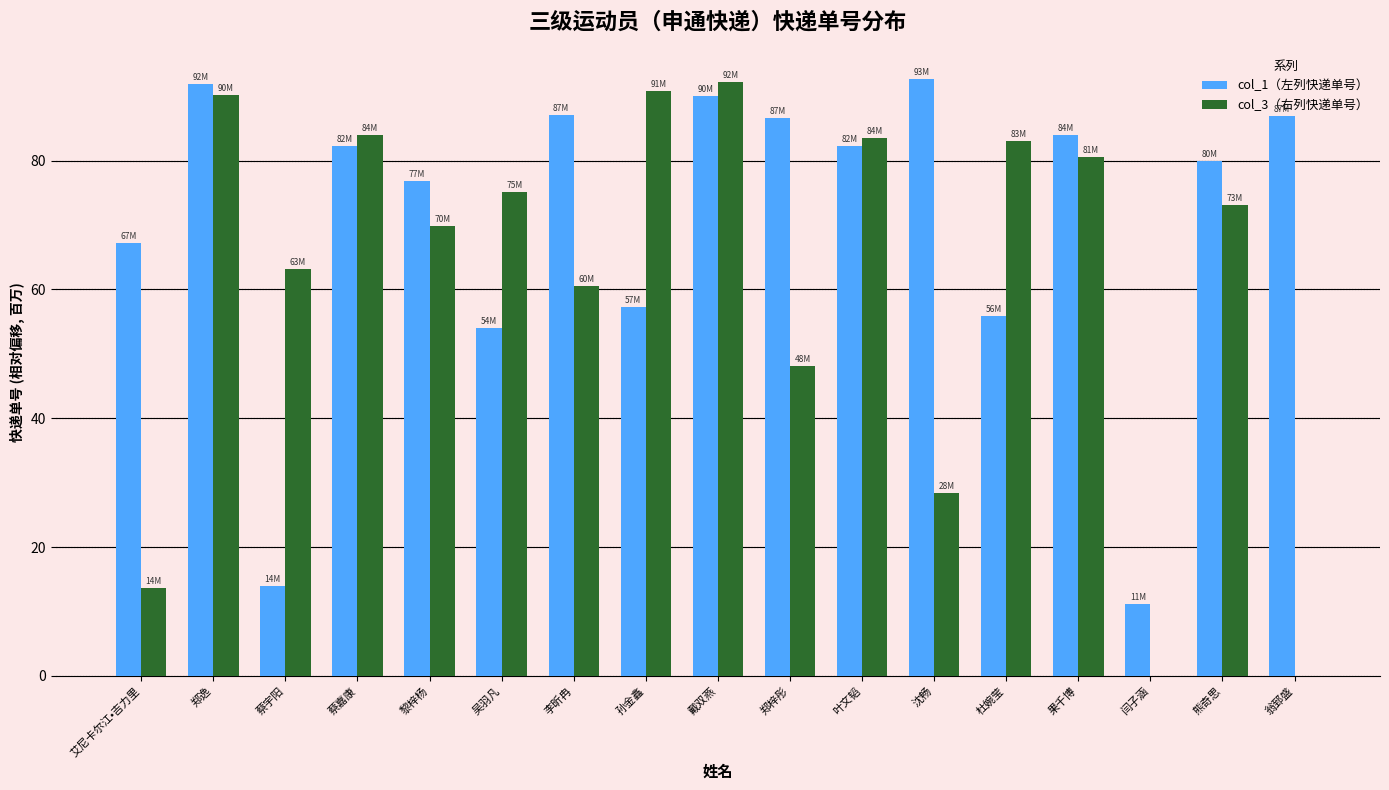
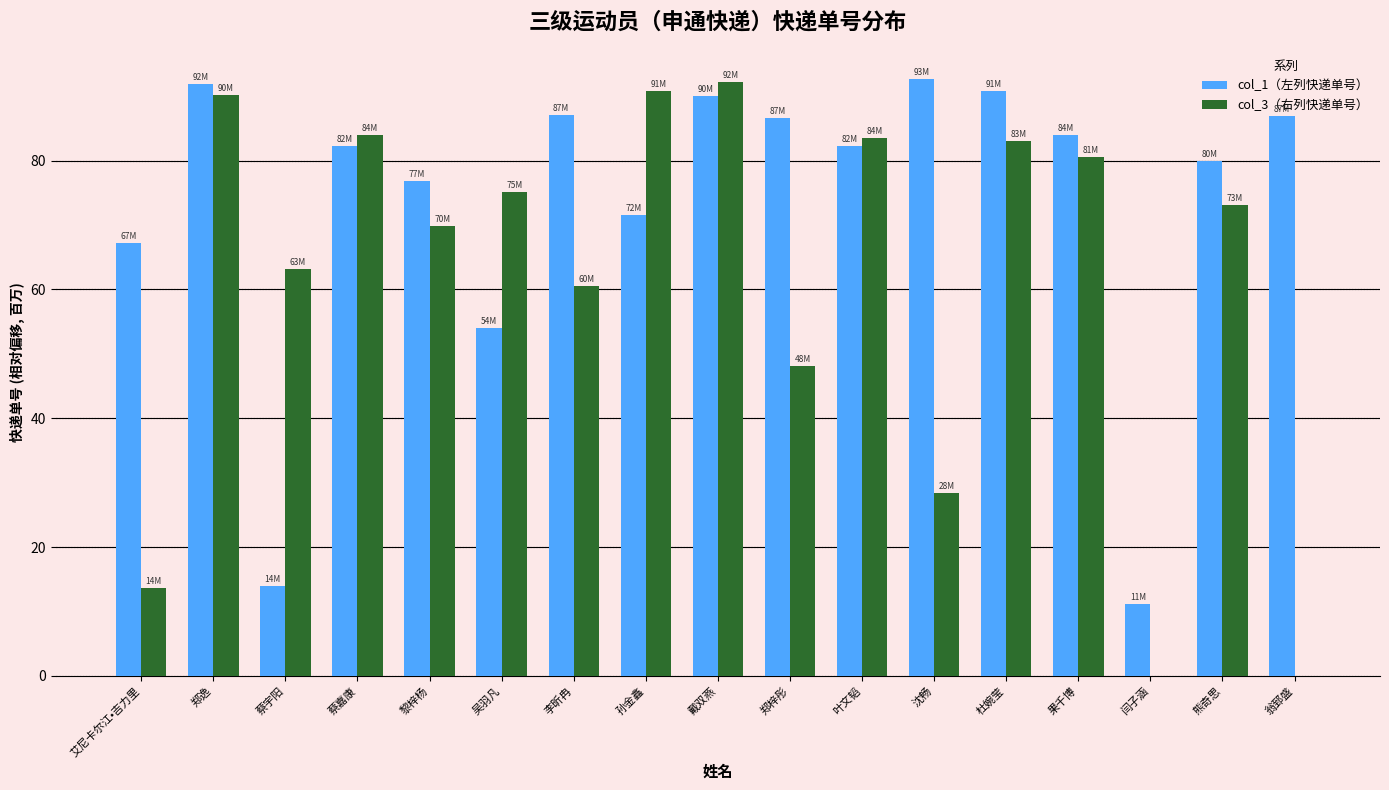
  {
    "col_1（左列快递单号）": {
      "艾尼卡尔江•吉力里": "67M",
      "郑逸": "92M",
      "蔡宇阳": "14M",
      "蔡嘉康": "82M",
      "黎梓杨": "77M",
      "吴羽凡": "54M",
      "李昕冉": "87M",
-     "孙金鑫": "57M",
+     "孙金鑫": "72M",
      "戴双燕": "90M",
      "郑梓彤": "87M",
      "叶文韬": "82M",
      "沈畅": "93M",
-     "杜婉莹": "56M",
+     "杜婉莹": "91M",
      "果千博": "84M",
      "闫子涵": "11M",
      "熊奇思": "80M",
      "翁郅盛": "87M"
    },
    "col_3（右列快递单号）": {
      "艾尼卡尔江•吉力里": "14M",
      "郑逸": "90M",
      "蔡宇阳": "63M",
      "蔡嘉康": "84M",
      "黎梓杨": "70M",
      "吴羽凡": "75M",
      "李昕冉": "60M",
      "孙金鑫": "91M",
      "戴双燕": "92M",
      "郑梓彤": "48M",
      "叶文韬": "84M",
      "沈畅": "28M",
      "杜婉莹": "83M",
      "果千博": "81M",
      "熊奇思": "73M"
    }
  }
